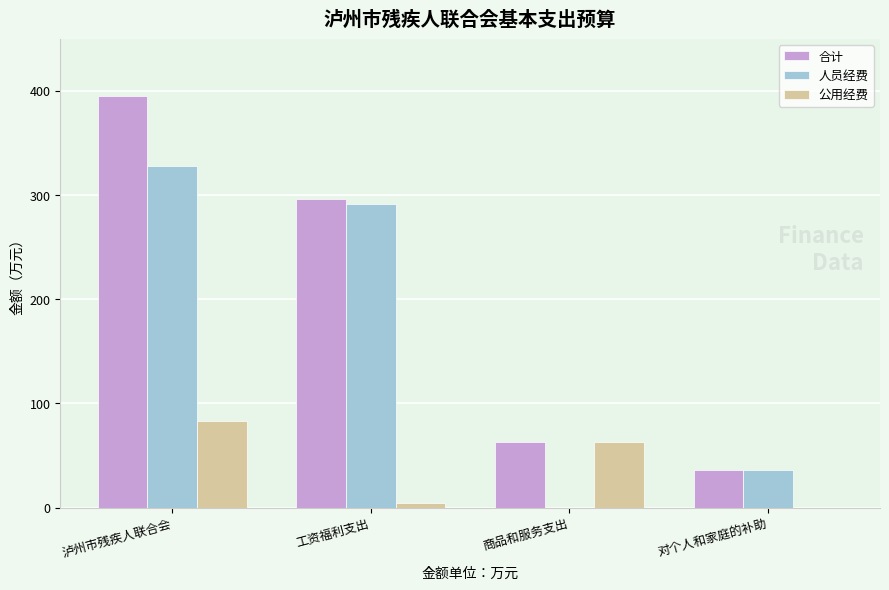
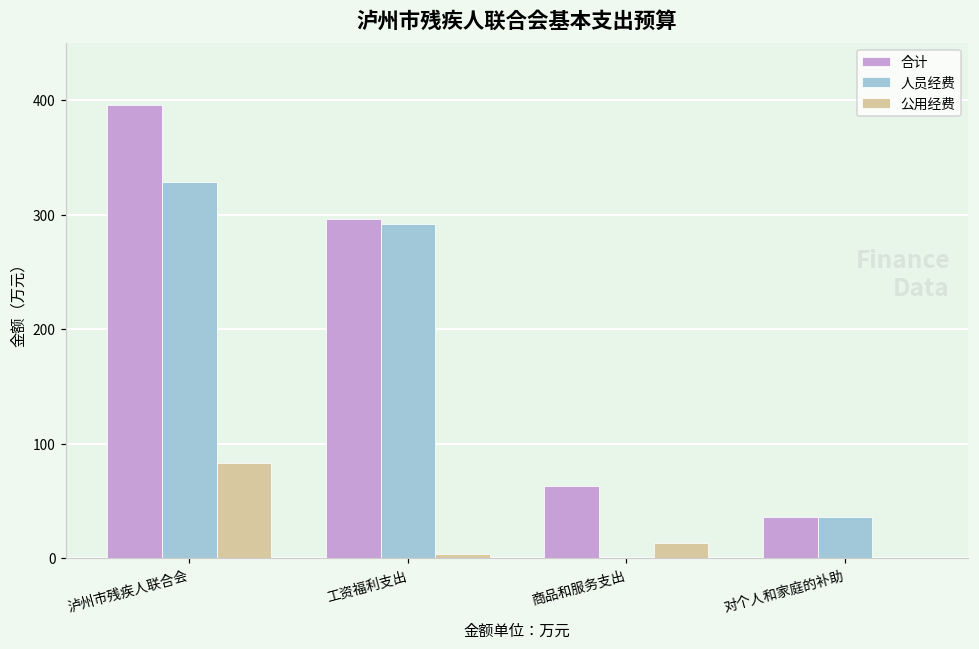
  {
    "公用经费": {
      "泸州市残疾人联合会": 83,
      "工资福利支出": 4,
-     "商品和服务支出": 63,
+     "商品和服务支出": 14,
      "对个人和家庭的补助": 0
    }
  }
